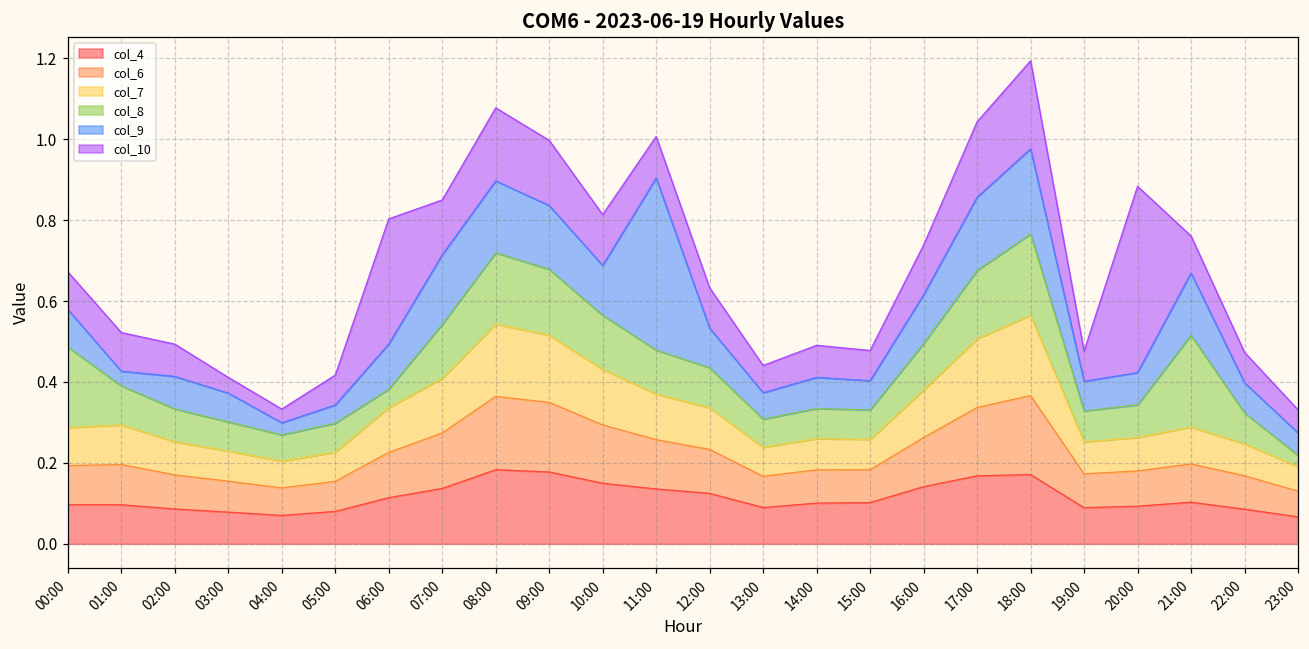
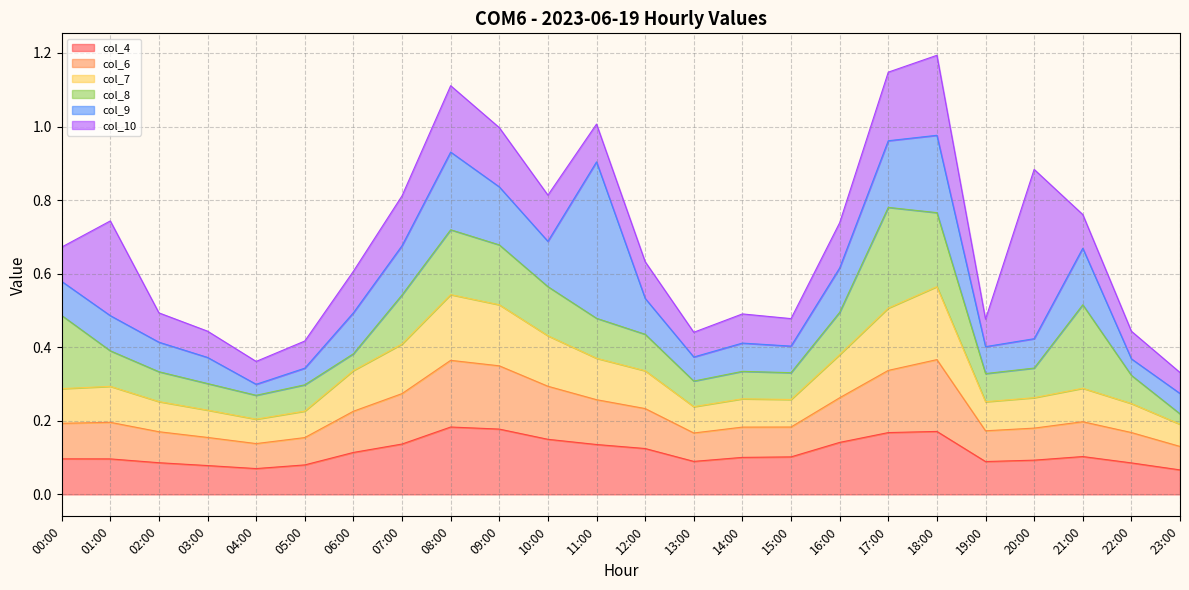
  {
    "col_8": {
      "00:00": 0.20,
      "01:00": 0.10,
      "02:00": 0.08,
      "03:00": 0.07,
      "04:00": 0.06,
      "05:00": 0.07,
      "06:00": 0.05,
      "07:00": 0.13,
      "08:00": 0.18,
      "09:00": 0.16,
      "10:00": 0.13,
      "11:00": 0.11,
      "12:00": 0.10,
      "13:00": 0.07,
      "14:00": 0.07,
      "15:00": 0.07,
      "16:00": 0.12,
-     "17:00": 0.17,
+     "17:00": 0.27,
      "18:00": 0.20,
      "19:00": 0.08,
      "20:00": 0.08,
      "21:00": 0.23,
      "22:00": 0.08,
      "23:00": 0.03
    },
    "col_9": {
      "00:00": 0.09,
-     "01:00": 0.04,
+     "01:00": 0.10,
      "02:00": 0.08,
      "03:00": 0.07,
      "04:00": 0.03,
      "05:00": 0.05,
      "06:00": 0.11,
-     "07:00": 0.17,
-     "08:00": 0.18,
+     "07:00": 0.13,
+     "08:00": 0.21,
      "09:00": 0.16,
      "10:00": 0.12,
      "11:00": 0.43,
      "12:00": 0.10,
      "13:00": 0.07,
      "14:00": 0.08,
      "15:00": 0.07,
      "16:00": 0.12,
      "17:00": 0.18,
      "18:00": 0.21,
      "19:00": 0.07,
      "20:00": 0.08,
      "21:00": 0.15,
-     "22:00": 0.07,
+     "22:00": 0.04,
      "23:00": 0.06
    },
    "col_10": {
      "00:00": 0.09,
-     "01:00": 0.10,
+     "01:00": 0.26,
      "02:00": 0.08,
-     "03:00": 0.04,
-     "04:00": 0.03,
+     "03:00": 0.07,
+     "04:00": 0.06,
      "05:00": 0.07,
-     "06:00": 0.31,
+     "06:00": 0.11,
      "07:00": 0.14,
      "08:00": 0.18,
      "09:00": 0.16,
      "10:00": 0.13,
      "11:00": 0.10,
      "12:00": 0.10,
      "13:00": 0.07,
      "14:00": 0.08,
      "15:00": 0.07,
      "16:00": 0.12,
      "17:00": 0.19,
      "18:00": 0.22,
      "19:00": 0.07,
      "20:00": 0.46,
      "21:00": 0.09,
      "22:00": 0.08,
      "23:00": 0.06
    }
  }
